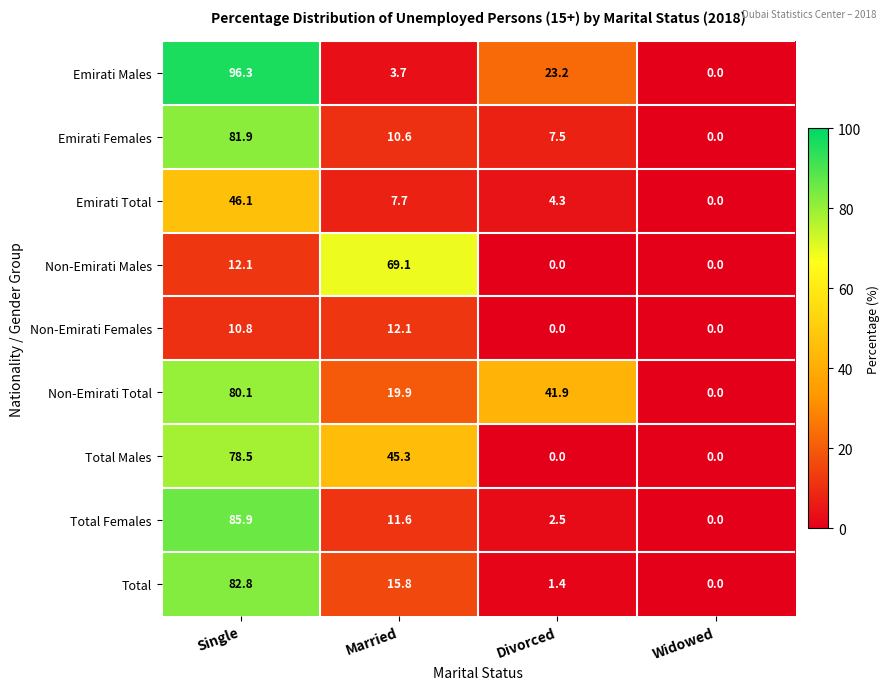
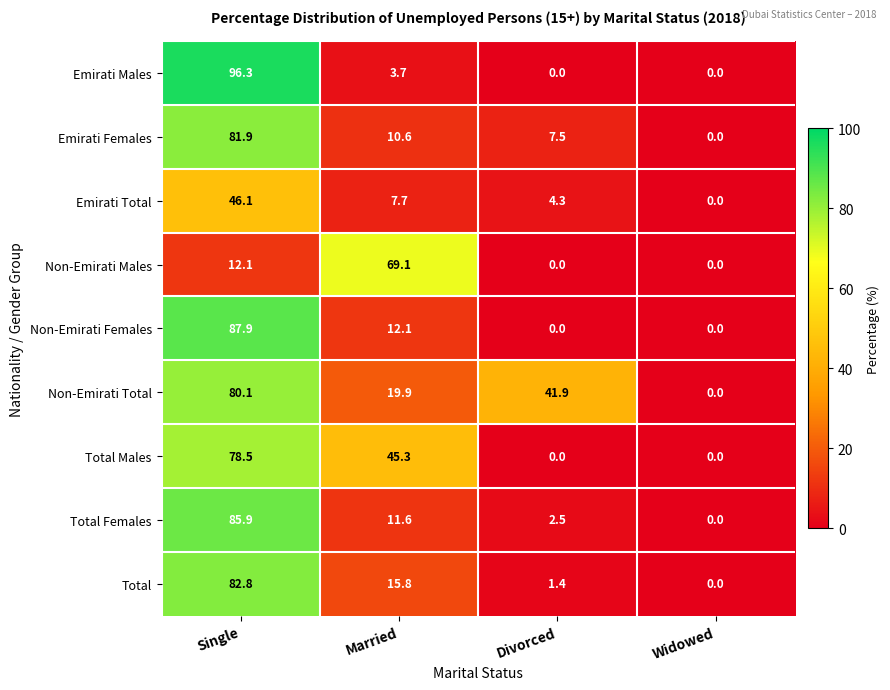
  {
    "Emirati Males": {
      "Single": 96.3,
      "Married": 3.7,
-     "Divorced": 23.2,
+     "Divorced": 0.0,
      "Widowed": 0.0
    },
    "Emirati Females": {
      "Single": 81.9,
      "Married": 10.6,
      "Divorced": 7.5,
      "Widowed": 0.0
    },
    "Emirati Total": {
      "Single": 46.1,
      "Married": 7.7,
      "Divorced": 4.3,
      "Widowed": 0.0
    },
    "Non-Emirati Males": {
      "Single": 12.1,
      "Married": 69.1,
      "Divorced": 0.0,
      "Widowed": 0.0
    },
    "Non-Emirati Females": {
-     "Single": 10.8,
+     "Single": 87.9,
      "Married": 12.1,
      "Divorced": 0.0,
      "Widowed": 0.0
    },
    "Non-Emirati Total": {
      "Single": 80.1,
      "Married": 19.9,
      "Divorced": 41.9,
      "Widowed": 0.0
    },
    "Total Males": {
      "Single": 78.5,
      "Married": 45.3,
      "Divorced": 0.0,
      "Widowed": 0.0
    },
    "Total Females": {
      "Single": 85.9,
      "Married": 11.6,
      "Divorced": 2.5,
      "Widowed": 0.0
    },
    "Total": {
      "Single": 82.8,
      "Married": 15.8,
      "Divorced": 1.4,
      "Widowed": 0.0
    }
  }
